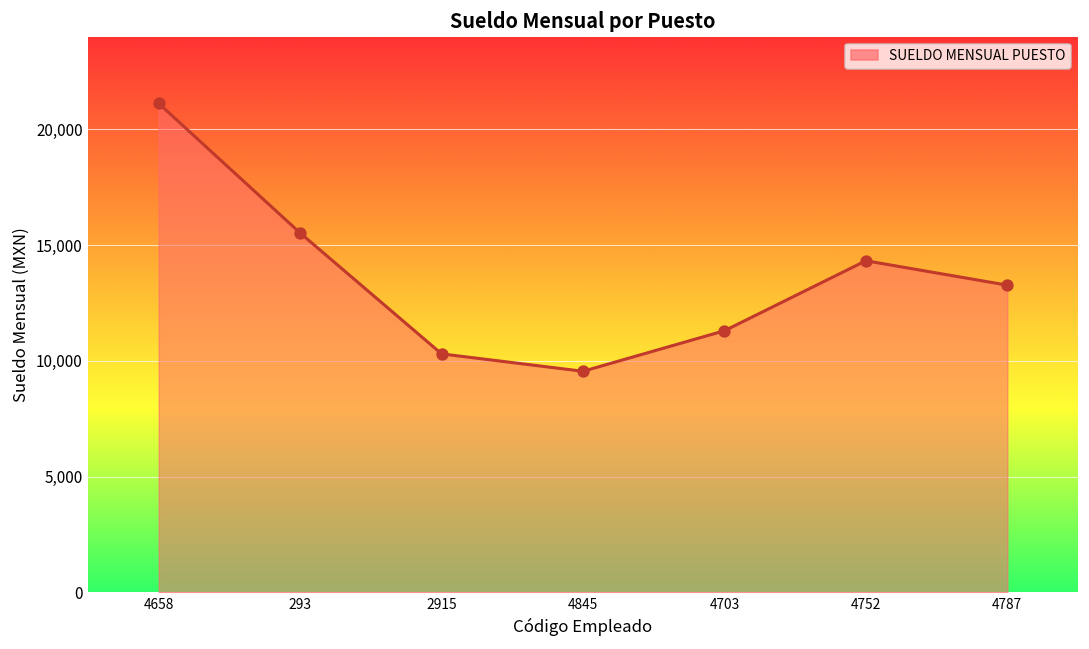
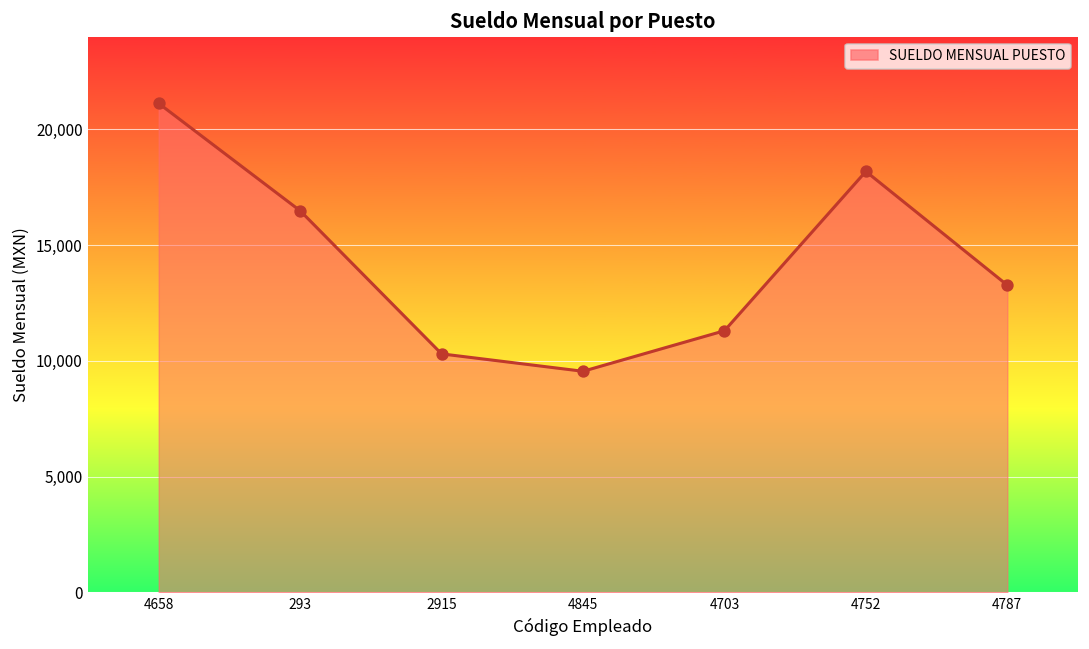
  {
    "4658": "21,100",
-   "293": "15,500",
+   "293": "16,500",
    "2915": "10,300",
    "4845": "9,500",
    "4703": "11,300",
-   "4752": "14,300",
+   "4752": "18,200",
    "4787": "13,300"
  }
